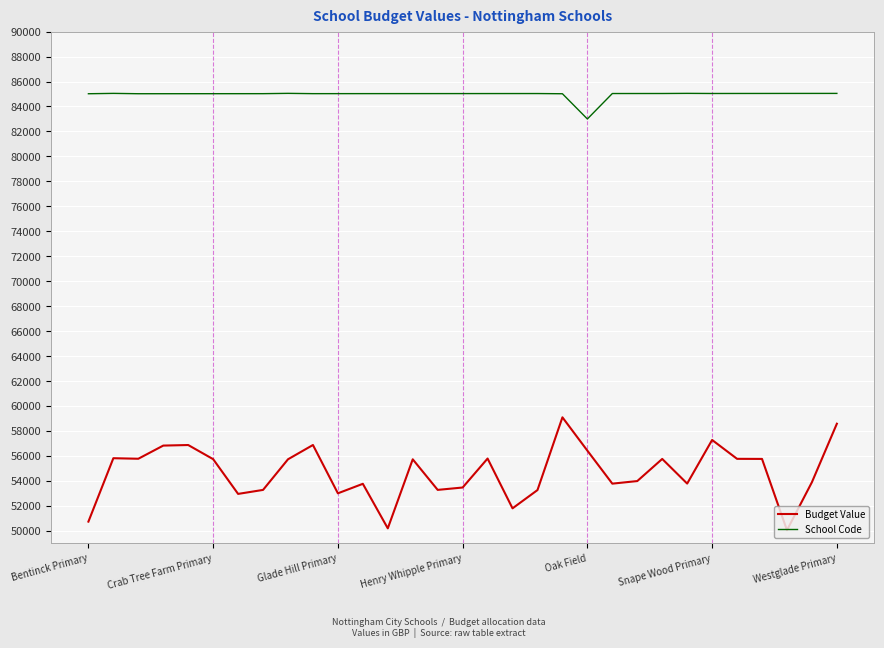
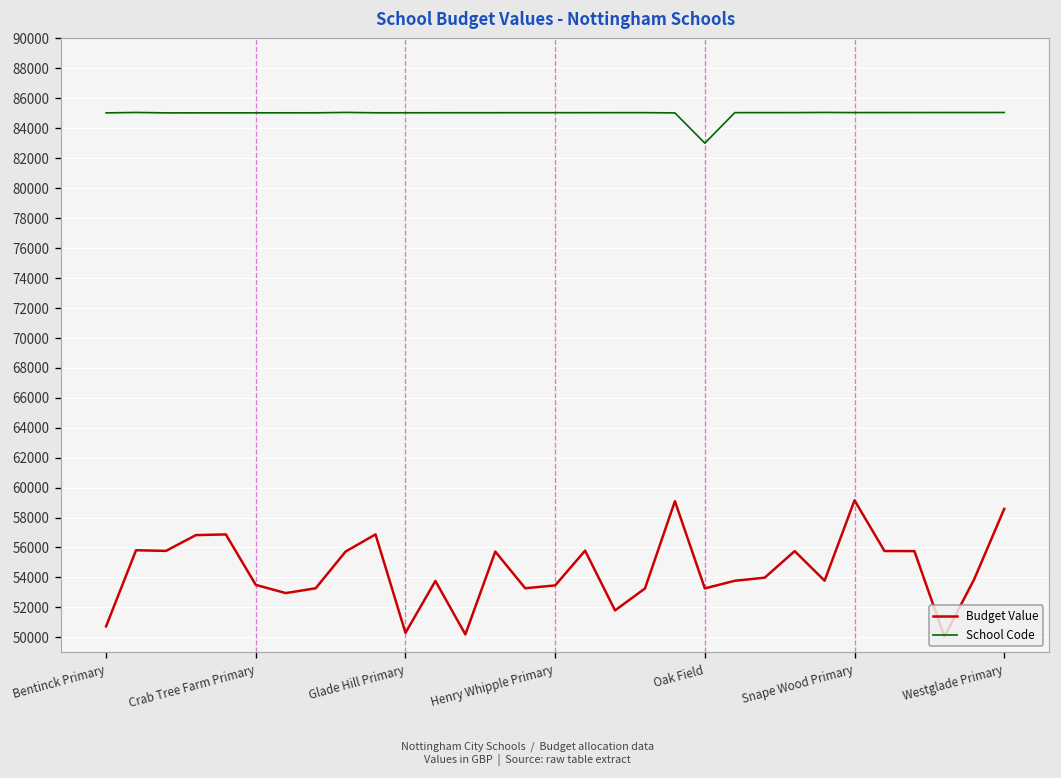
  {
    "Budget Value": {
      "Bentinck Primary": 50700,
-     "Crab Tree Farm Primary": 55700,
-     "Glade Hill Primary": 53000,
+     "Crab Tree Farm Primary": 53500,
+     "Glade Hill Primary": 50300,
      "Henry Whipple Primary": 53500,
-     "Oak Field": 56400,
-     "Snape Wood Primary": 57300,
+     "Oak Field": 53300,
+     "Snape Wood Primary": 59100,
      "Westglade Primary": 58600
    },
    "School Code": {
      "Bentinck Primary": 85000,
      "Crab Tree Farm Primary": 85000,
      "Glade Hill Primary": 85000,
      "Henry Whipple Primary": 85000,
      "Oak Field": 83000,
      "Snape Wood Primary": 85000,
      "Westglade Primary": 85000
    }
  }
